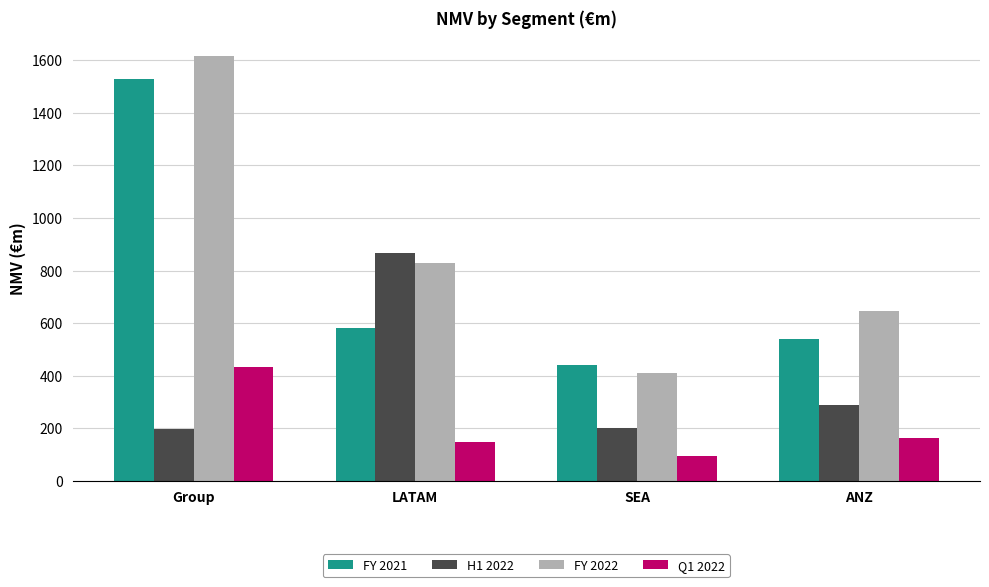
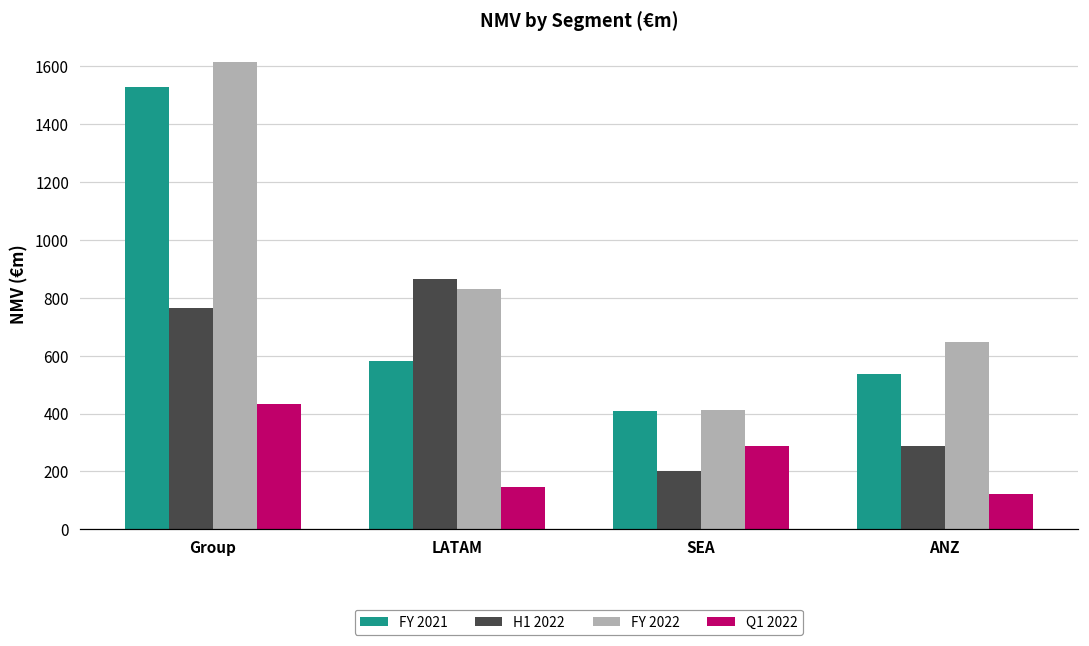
  {
    "FY 2021": {
      "Group": 1530,
      "LATAM": 580,
-     "SEA": 440,
+     "SEA": 410,
      "ANZ": 540
    },
    "H1 2022": {
-     "Group": 200,
+     "Group": 760,
      "LATAM": 870,
      "SEA": 200,
      "ANZ": 290
    },
    "FY 2022": {
      "Group": 1610,
      "LATAM": 830,
      "SEA": 410,
      "ANZ": 650
    },
    "Q1 2022": {
      "Group": 430,
      "LATAM": 150,
-     "SEA": 90,
-     "ANZ": 160
+     "SEA": 290,
+     "ANZ": 120
    }
  }
